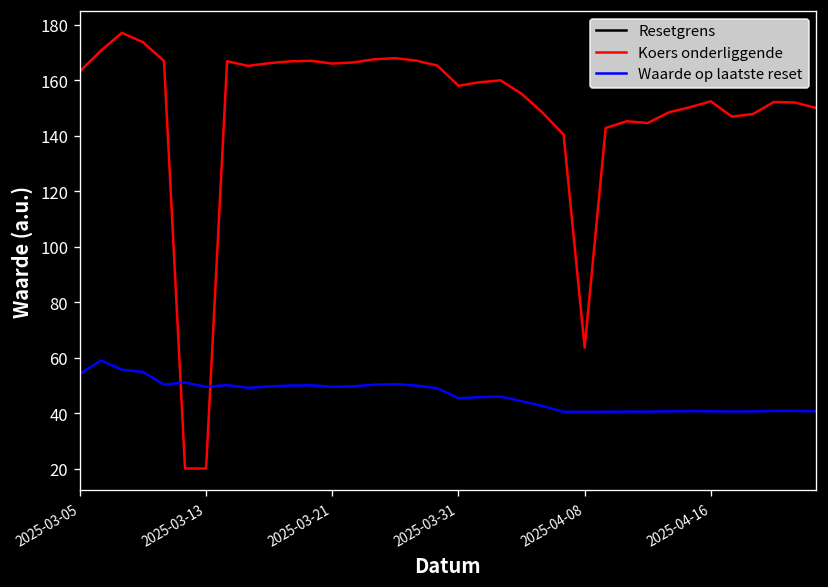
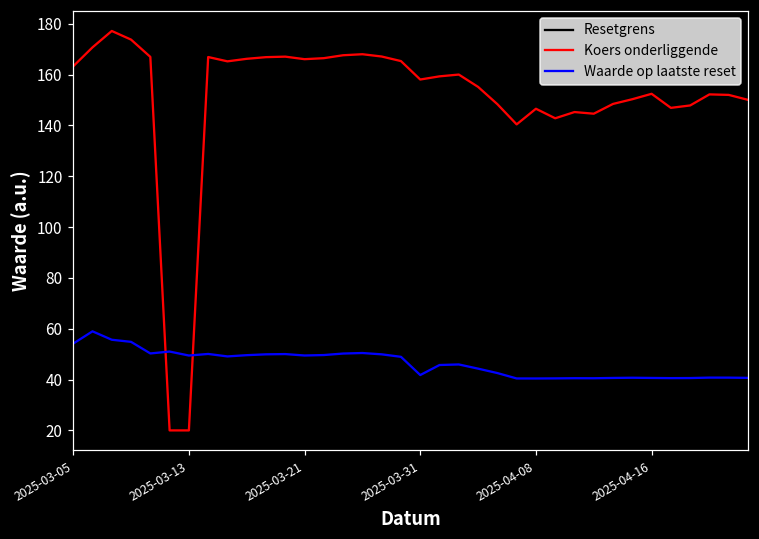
  {
    "Resetgrens": {
      "2025-03-05": 127,
      "2025-03-13": 130,
      "2025-03-21": 130,
      "2025-03-31": 131,
      "2025-04-08": 113,
      "2025-04-16": 108
    },
    "Koers onderliggende": {
      "2025-03-05": 163,
      "2025-03-13": 20,
      "2025-03-21": 166,
      "2025-03-31": 158,
-     "2025-04-08": 64,
+     "2025-04-08": 147,
      "2025-04-16": 152
    },
    "Waarde op laatste reset": {
      "2025-03-05": 54,
      "2025-03-13": 49,
      "2025-03-21": 49,
-     "2025-03-31": 45,
+     "2025-03-31": 42,
      "2025-04-08": 40,
      "2025-04-16": 41
    }
  }
